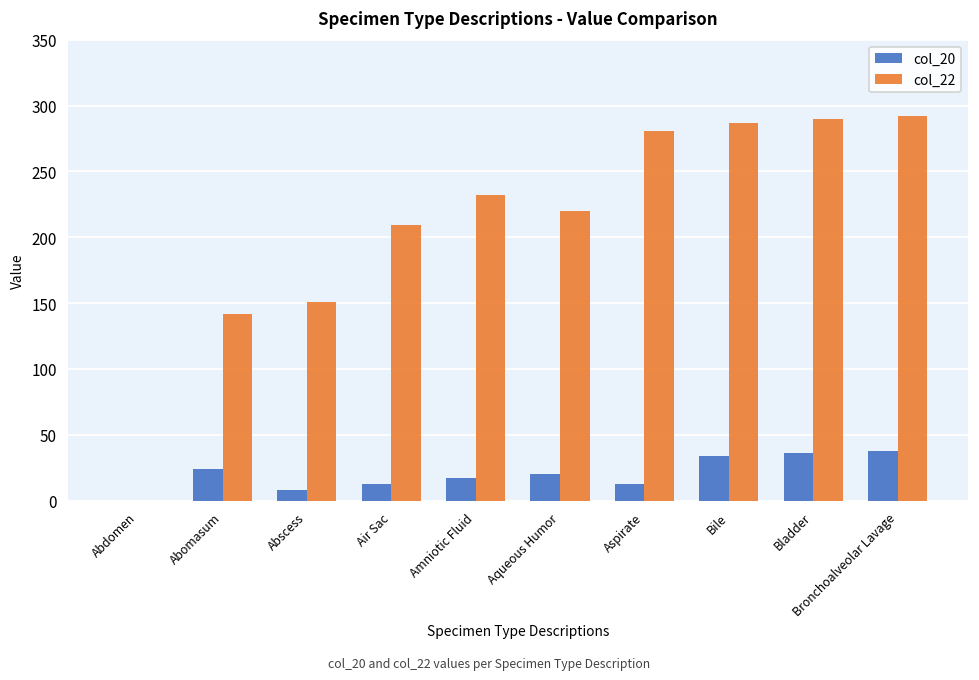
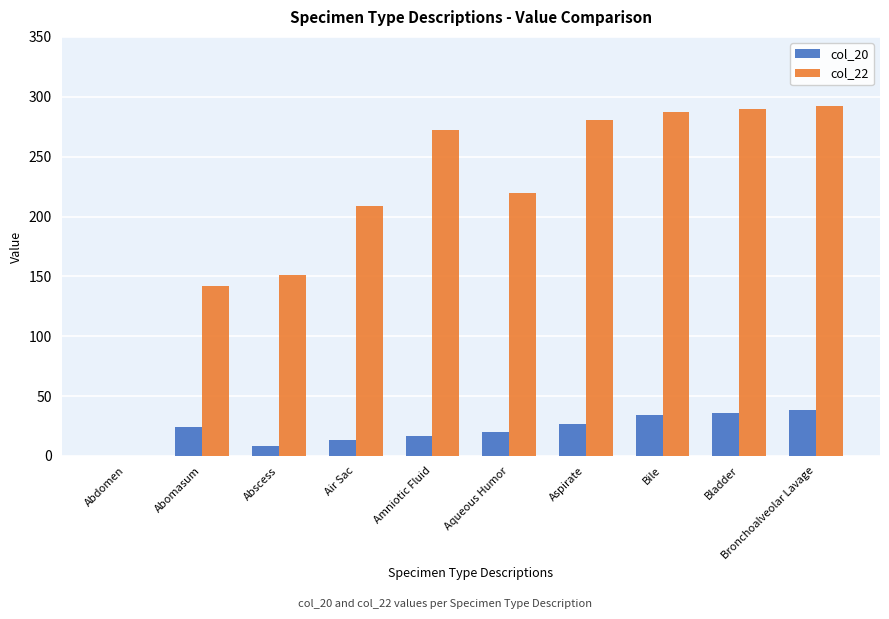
  {
    "col_20": {
      "Abdomen": 0,
      "Abomasum": 24,
      "Abscess": 8,
      "Air Sac": 13,
      "Amniotic Fluid": 17,
      "Aqueous Humor": 20,
-     "Aspirate": 13,
+     "Aspirate": 27,
      "Bile": 34,
      "Bladder": 36,
      "Bronchoalveolar Lavage": 38
    },
    "col_22": {
      "Abdomen": 0,
      "Abomasum": 142,
      "Abscess": 151,
      "Air Sac": 209,
-     "Amniotic Fluid": 232,
+     "Amniotic Fluid": 272,
      "Aqueous Humor": 220,
      "Aspirate": 281,
      "Bile": 287,
      "Bladder": 290,
      "Bronchoalveolar Lavage": 292
    }
  }
